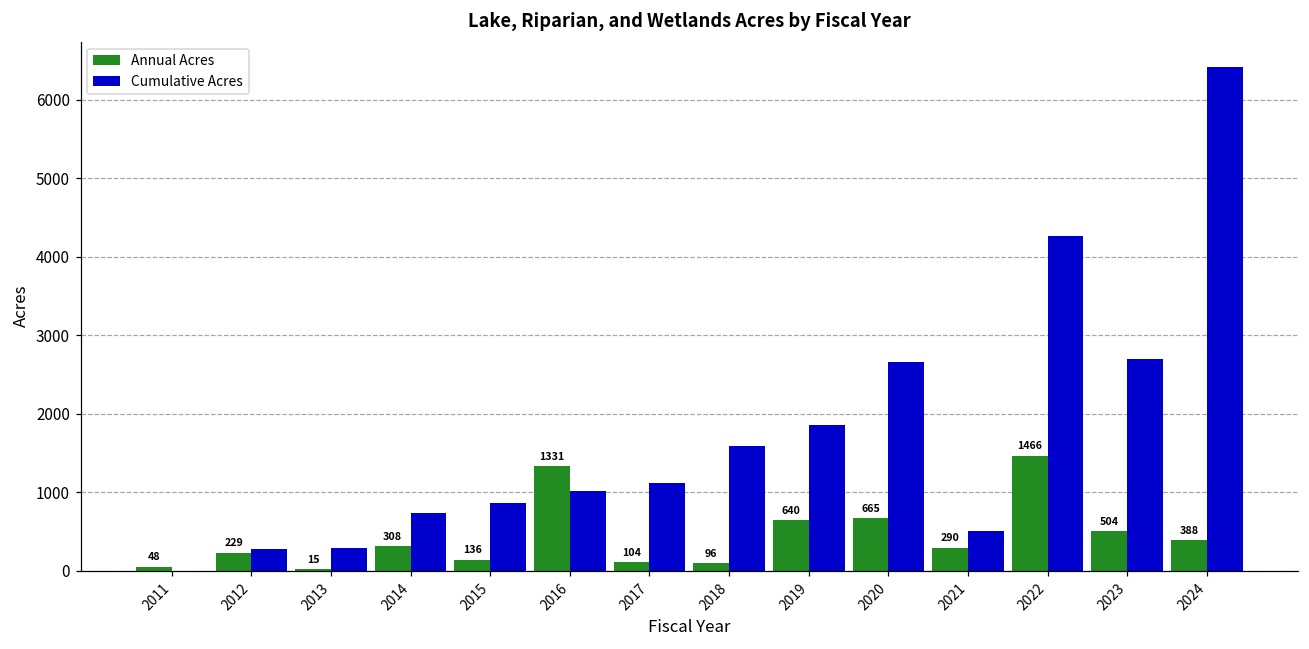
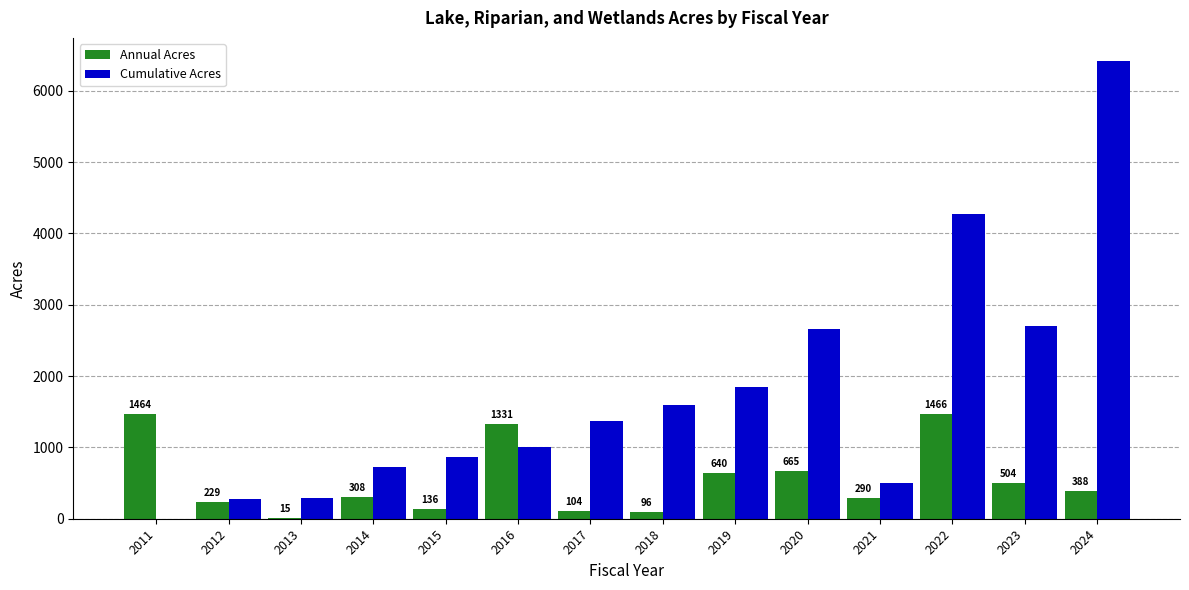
  {
    "Annual Acres": {
-     "2011": 48,
+     "2011": 1464,
      "2012": 229,
      "2013": 15,
      "2014": 308,
      "2015": 136,
      "2016": 1331,
      "2017": 104,
      "2018": 96,
      "2019": 640,
      "2020": 665,
      "2021": 290,
      "2022": 1466,
      "2023": 504,
      "2024": 388
    },
    "Cumulative Acres": {
      "2011": 0,
      "2012": 300,
      "2013": 300,
      "2014": 700,
      "2015": 900,
      "2016": 1000,
-     "2017": 1100,
+     "2017": 1400,
      "2018": 1600,
      "2019": 1800,
      "2020": 2700,
      "2021": 500,
      "2022": 4300,
      "2023": 2700,
      "2024": 6400
    }
  }
